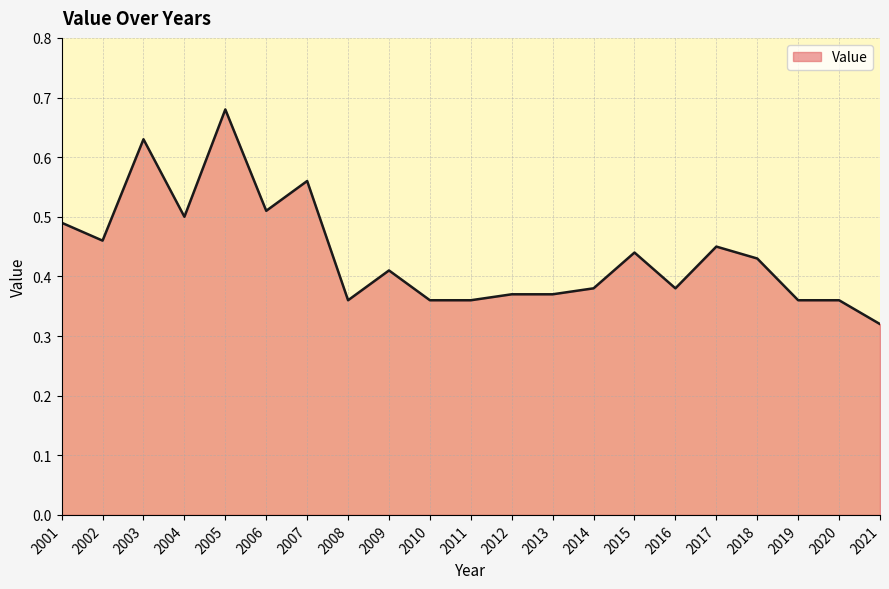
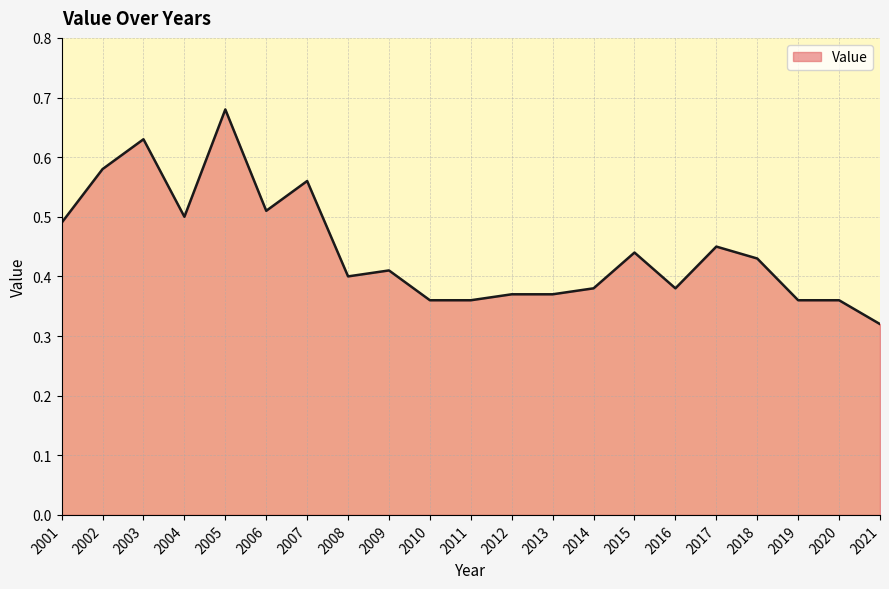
  {
    "2001": 0.49,
-   "2002": 0.46,
+   "2002": 0.58,
    "2003": 0.63,
    "2004": 0.50,
    "2005": 0.68,
    "2006": 0.51,
    "2007": 0.56,
-   "2008": 0.36,
+   "2008": 0.40,
    "2009": 0.41,
    "2010": 0.36,
    "2011": 0.36,
    "2012": 0.37,
    "2013": 0.37,
    "2014": 0.38,
    "2015": 0.44,
    "2016": 0.38,
    "2017": 0.45,
    "2018": 0.43,
    "2019": 0.36,
    "2020": 0.36,
    "2021": 0.32
  }
